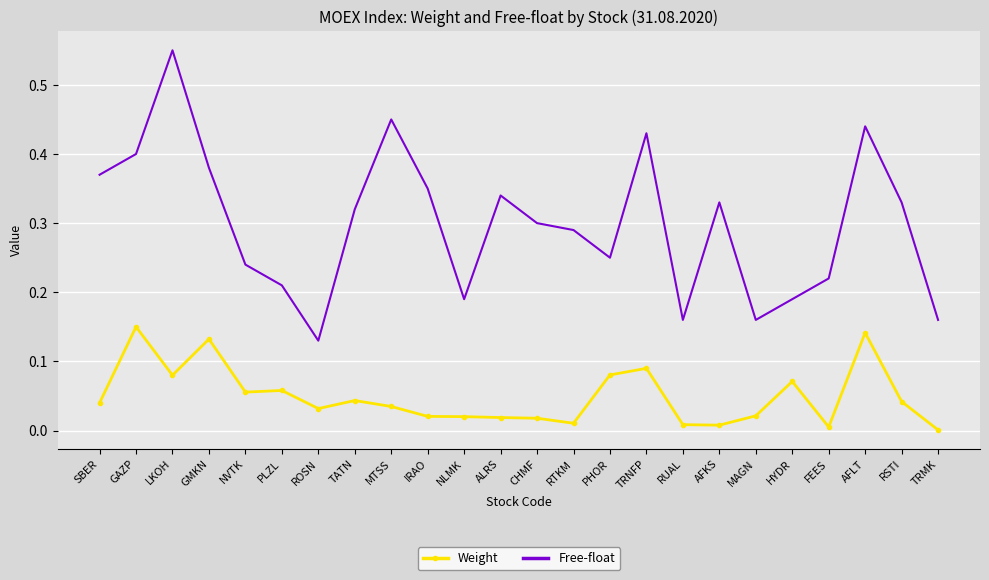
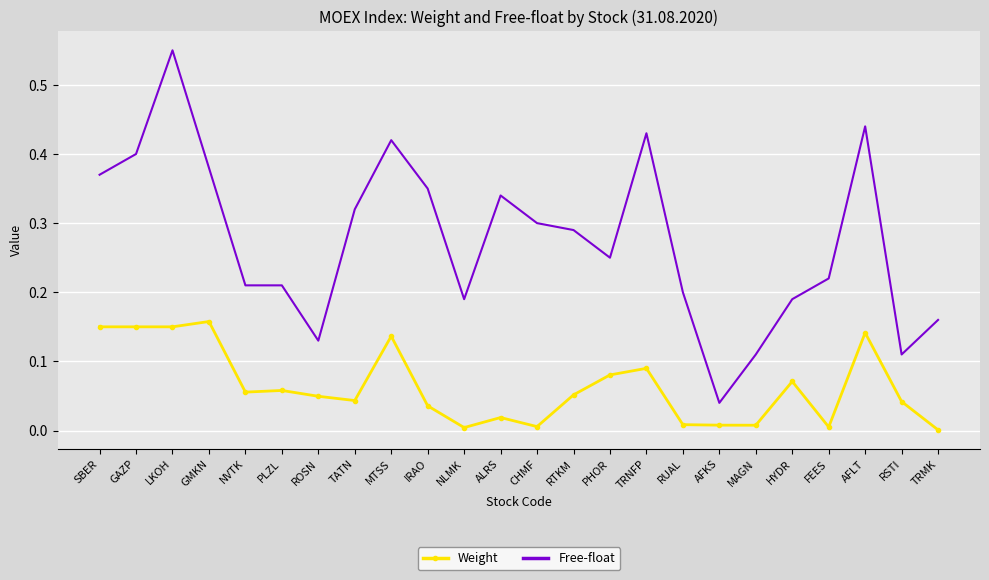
  {
    "Weight": {
-     "SBER": 0.04,
+     "SBER": 0.15,
      "GAZP": 0.15,
-     "LKOH": 0.08,
-     "GMKN": 0.13,
+     "LKOH": 0.15,
+     "GMKN": 0.16,
      "NVTK": 0.06,
      "PLZL": 0.06,
-     "ROSN": 0.03,
+     "ROSN": 0.05,
      "TATN": 0.04,
-     "MTSS": 0.03,
-     "IRAO": 0.02,
-     "NLMK": 0.02,
+     "MTSS": 0.14,
+     "IRAO": 0.04,
+     "NLMK": 0.00,
      "ALRS": 0.02,
-     "CHMF": 0.02,
-     "RTKM": 0.01,
+     "CHMF": 0.01,
+     "RTKM": 0.05,
      "PHOR": 0.08,
      "TRNFP": 0.09,
      "RUAL": 0.01,
      "AFKS": 0.01,
-     "MAGN": 0.02,
+     "MAGN": 0.01,
      "HYDR": 0.07,
      "FEES": 0.01,
      "AFLT": 0.14,
      "RSTI": 0.04,
      "TRMK": 0.00
    },
    "Free-float": {
      "SBER": 0.37,
      "GAZP": 0.40,
      "LKOH": 0.55,
      "GMKN": 0.38,
-     "NVTK": 0.24,
+     "NVTK": 0.21,
      "PLZL": 0.21,
      "ROSN": 0.13,
      "TATN": 0.32,
-     "MTSS": 0.45,
+     "MTSS": 0.42,
      "IRAO": 0.35,
      "NLMK": 0.19,
      "ALRS": 0.34,
      "CHMF": 0.30,
      "RTKM": 0.29,
      "PHOR": 0.25,
      "TRNFP": 0.43,
-     "RUAL": 0.16,
-     "AFKS": 0.33,
-     "MAGN": 0.16,
+     "RUAL": 0.20,
+     "AFKS": 0.04,
+     "MAGN": 0.11,
      "HYDR": 0.19,
      "FEES": 0.22,
      "AFLT": 0.44,
-     "RSTI": 0.33,
+     "RSTI": 0.11,
      "TRMK": 0.16
    }
  }
